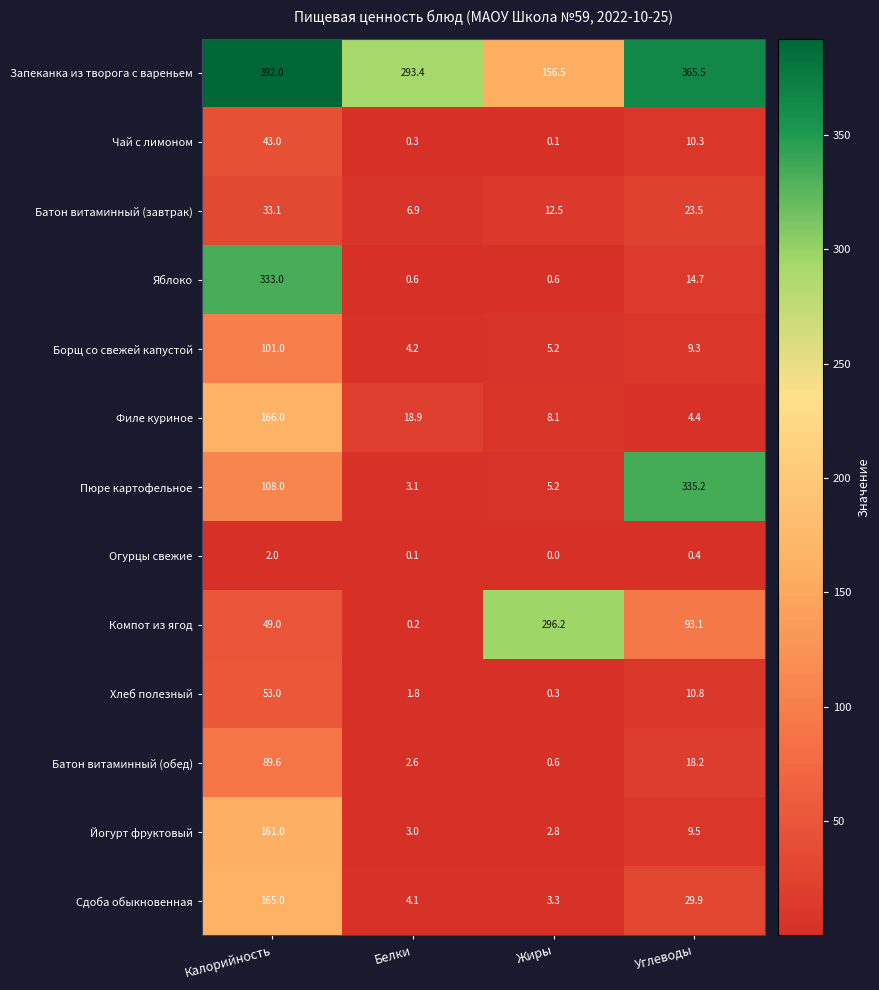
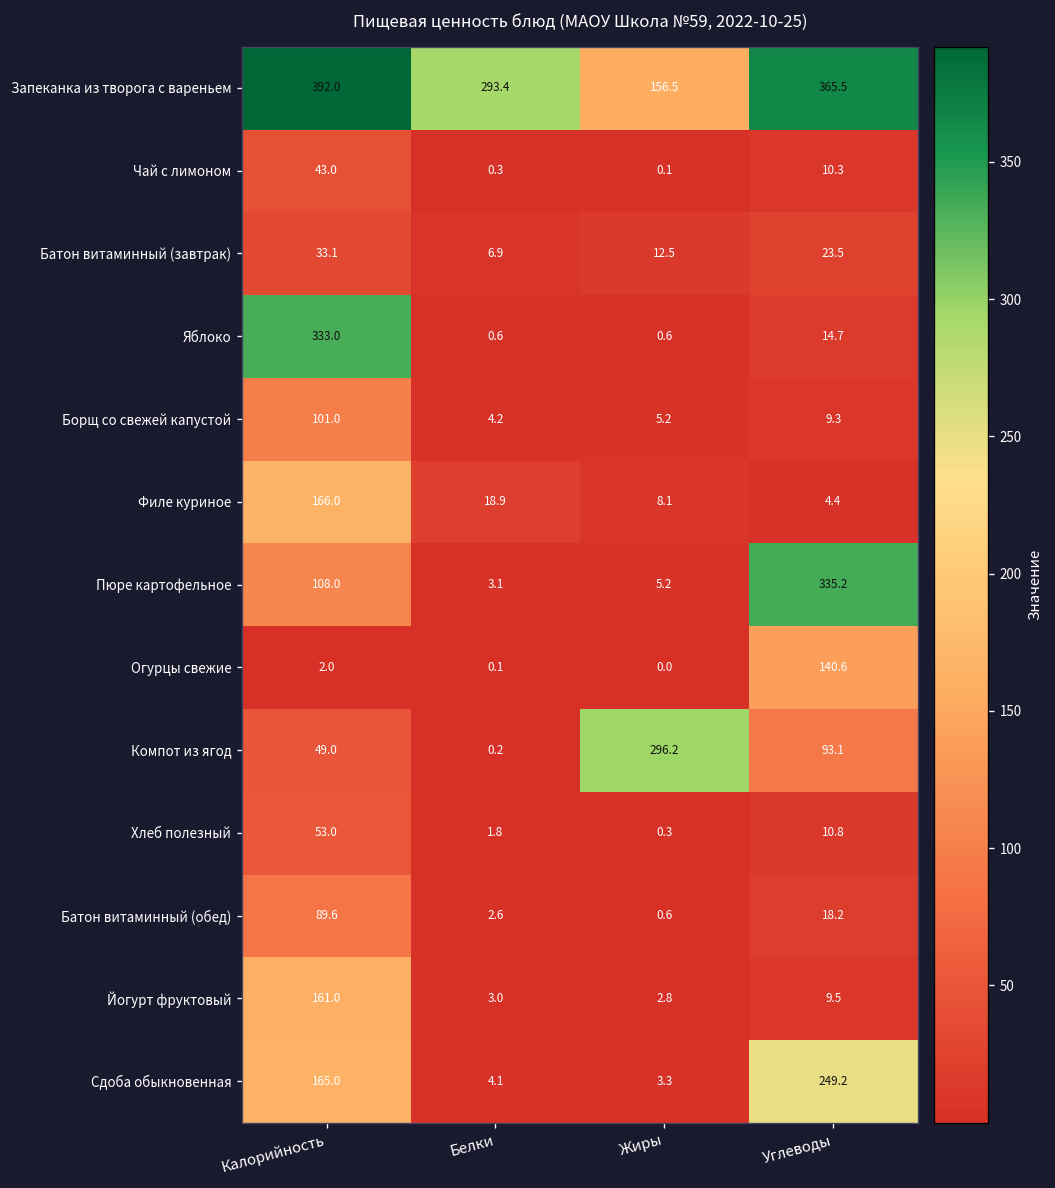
  {
    "Запеканка из творога с вареньем": {
      "Калорийность": 392.0,
      "Белки": 293.4,
      "Жиры": 156.5,
      "Углеводы": 365.5
    },
    "Чай с лимоном": {
      "Калорийность": 43.0,
      "Белки": 0.3,
      "Жиры": 0.1,
      "Углеводы": 10.3
    },
    "Батон витаминный (завтрак)": {
      "Калорийность": 33.1,
      "Белки": 6.9,
      "Жиры": 12.5,
      "Углеводы": 23.5
    },
    "Яблоко": {
      "Калорийность": 333.0,
      "Белки": 0.6,
      "Жиры": 0.6,
      "Углеводы": 14.7
    },
    "Борщ со свежей капустой": {
      "Калорийность": 101.0,
      "Белки": 4.2,
      "Жиры": 5.2,
      "Углеводы": 9.3
    },
    "Филе куриное": {
      "Калорийность": 166.0,
      "Белки": 18.9,
      "Жиры": 8.1,
      "Углеводы": 4.4
    },
    "Пюре картофельное": {
      "Калорийность": 108.0,
      "Белки": 3.1,
      "Жиры": 5.2,
      "Углеводы": 335.2
    },
    "Огурцы свежие": {
      "Калорийность": 2.0,
      "Белки": 0.1,
      "Жиры": 0.0,
-     "Углеводы": 0.4
+     "Углеводы": 140.6
    },
    "Компот из ягод": {
      "Калорийность": 49.0,
      "Белки": 0.2,
      "Жиры": 296.2,
      "Углеводы": 93.1
    },
    "Хлеб полезный": {
      "Калорийность": 53.0,
      "Белки": 1.8,
      "Жиры": 0.3,
      "Углеводы": 10.8
    },
    "Батон витаминный (обед)": {
      "Калорийность": 89.6,
      "Белки": 2.6,
      "Жиры": 0.6,
      "Углеводы": 18.2
    },
    "Йогурт фруктовый": {
      "Калорийность": 161.0,
      "Белки": 3.0,
      "Жиры": 2.8,
      "Углеводы": 9.5
    },
    "Сдоба обыкновенная": {
      "Калорийность": 165.0,
      "Белки": 4.1,
      "Жиры": 3.3,
-     "Углеводы": 29.9
+     "Углеводы": 249.2
    }
  }
